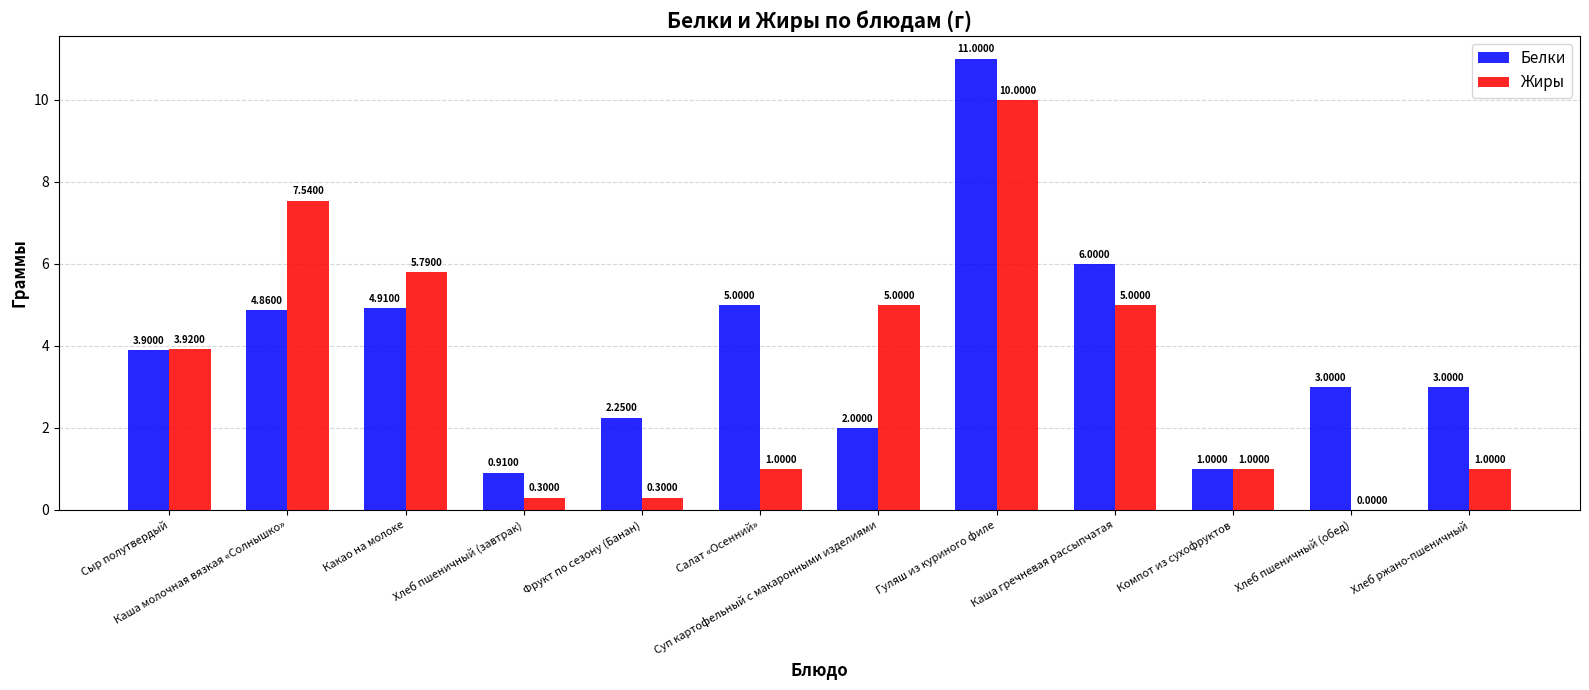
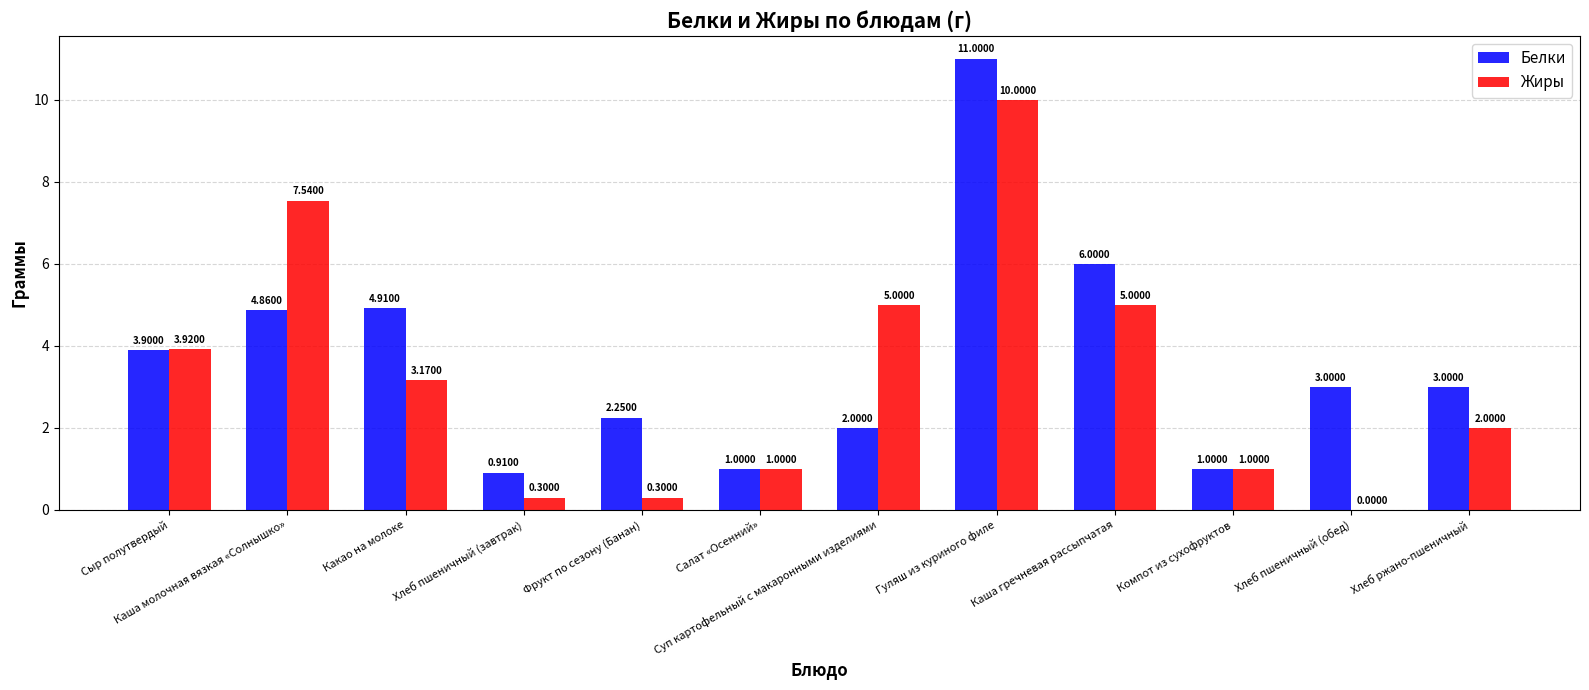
  {
    "Белки": {
      "Сыр полутвердый": 3.9000,
      "Каша молочная вязкая «Солнышко»": 4.8600,
      "Какао на молоке": 4.9100,
      "Хлеб пшеничный (завтрак)": 0.9100,
      "Фрукт по сезону (Банан)": 2.2500,
-     "Салат «Осенний»": 5.0000,
+     "Салат «Осенний»": 1.0000,
      "Суп картофельный с макаронными изделиями": 2.0000,
      "Гуляш из куриного филе": 11.0000,
      "Каша гречневая рассыпчатая": 6.0000,
      "Компот из сухофруктов": 1.0000,
      "Хлеб пшеничный (обед)": 3.0000,
      "Хлеб ржано-пшеничный": 3.0000
    },
    "Жиры": {
      "Сыр полутвердый": 3.9200,
      "Каша молочная вязкая «Солнышко»": 7.5400,
-     "Какао на молоке": 5.7900,
+     "Какао на молоке": 3.1700,
      "Хлеб пшеничный (завтрак)": 0.3000,
      "Фрукт по сезону (Банан)": 0.3000,
      "Салат «Осенний»": 1.0000,
      "Суп картофельный с макаронными изделиями": 5.0000,
      "Гуляш из куриного филе": 10.0000,
      "Каша гречневая рассыпчатая": 5.0000,
      "Компот из сухофруктов": 1.0000,
      "Хлеб пшеничный (обед)": 0.0000,
-     "Хлеб ржано-пшеничный": 1.0000
+     "Хлеб ржано-пшеничный": 2.0000
    }
  }
